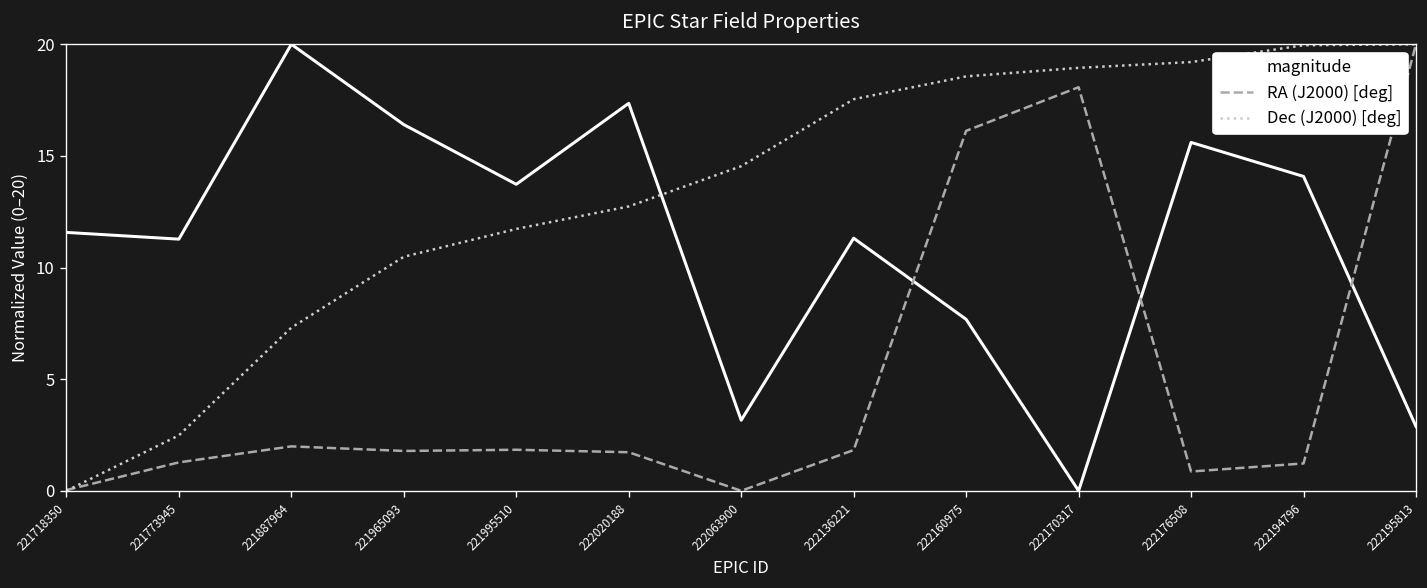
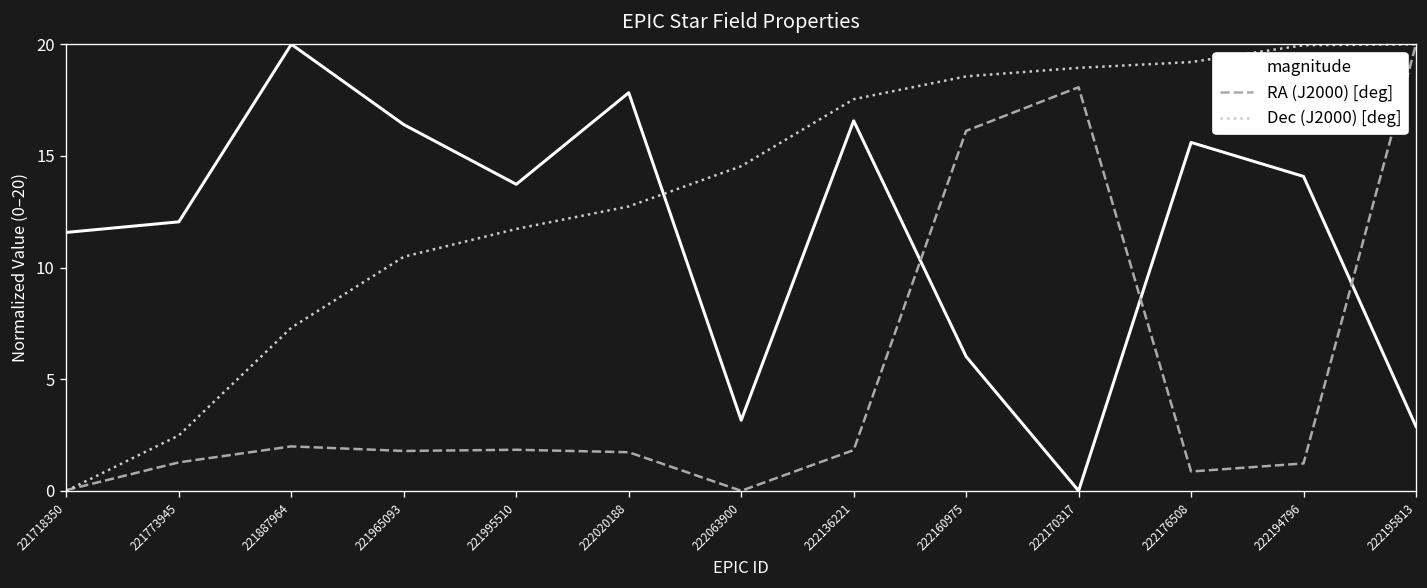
  {
    "magnitude": {
      "221718350": 11.6,
-     "221773945": 11.3,
+     "221773945": 12.0,
      "221887964": 20.0,
      "221965093": 16.4,
      "221995510": 13.7,
-     "222020188": 17.4,
+     "222020188": 17.8,
      "222063900": 3.2,
-     "222136221": 11.3,
-     "222160975": 7.7,
+     "222136221": 16.6,
+     "222160975": 6.0,
      "222170317": 0.0,
      "222176508": 15.6,
      "222194796": 14.1,
      "222195813": 2.9
    }
  }
